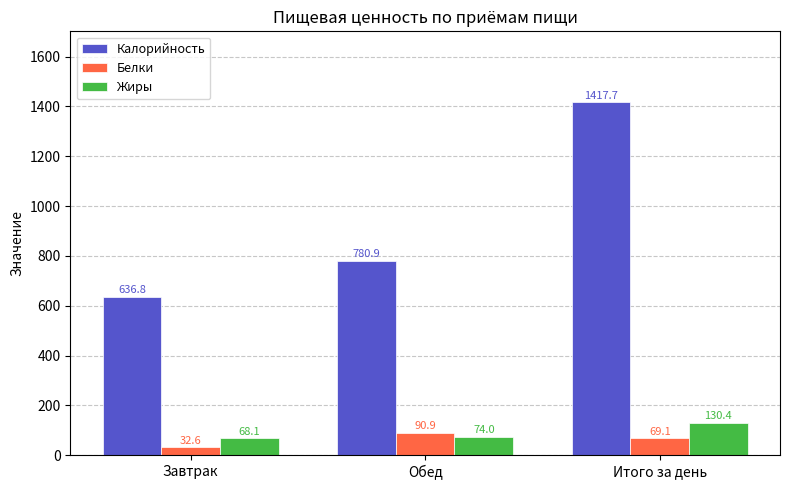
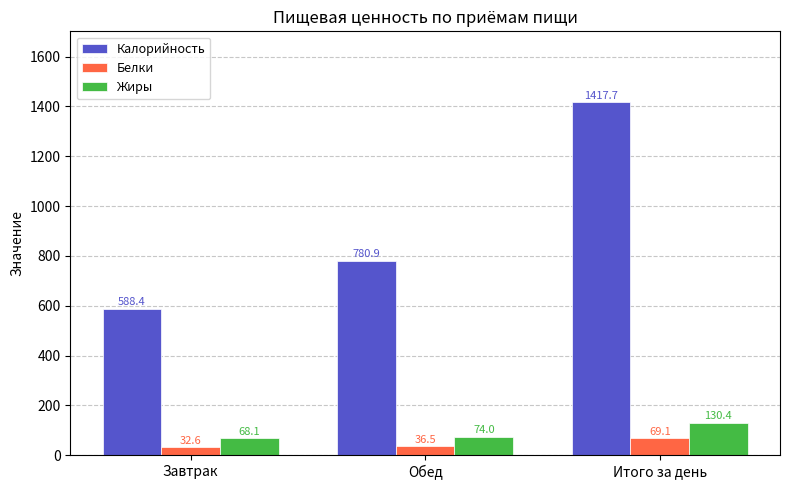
  {
    "Калорийность": {
-     "Завтрак": 636.8,
+     "Завтрак": 588.4,
      "Обед": 780.9,
      "Итого за день": 1417.7
    },
    "Белки": {
      "Завтрак": 32.6,
-     "Обед": 90.9,
+     "Обед": 36.5,
      "Итого за день": 69.1
    },
    "Жиры": {
      "Завтрак": 68.1,
      "Обед": 74.0,
      "Итого за день": 130.4
    }
  }
